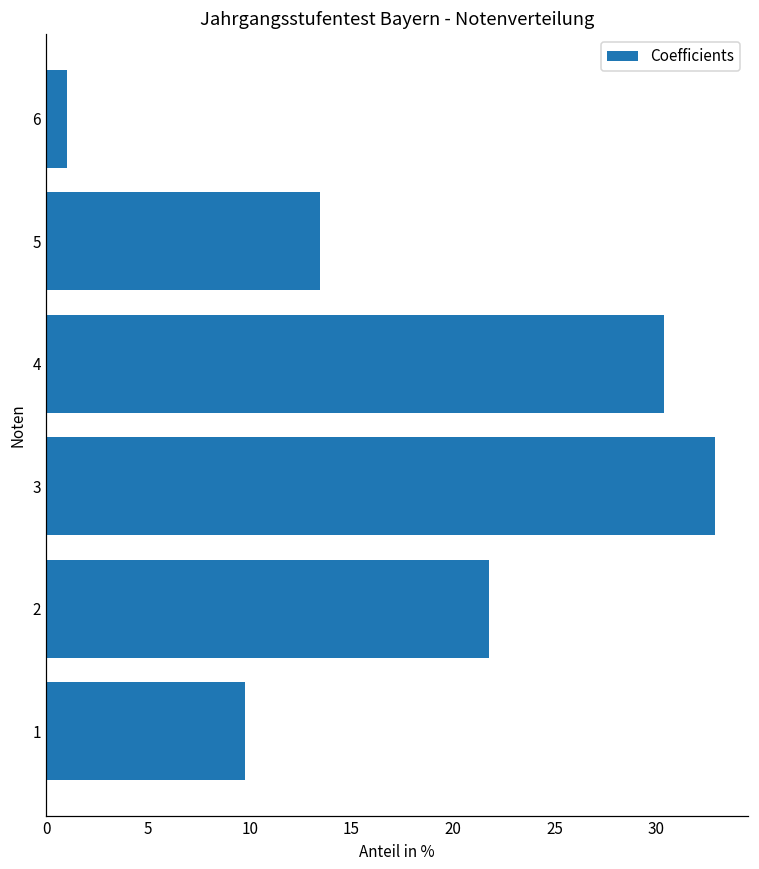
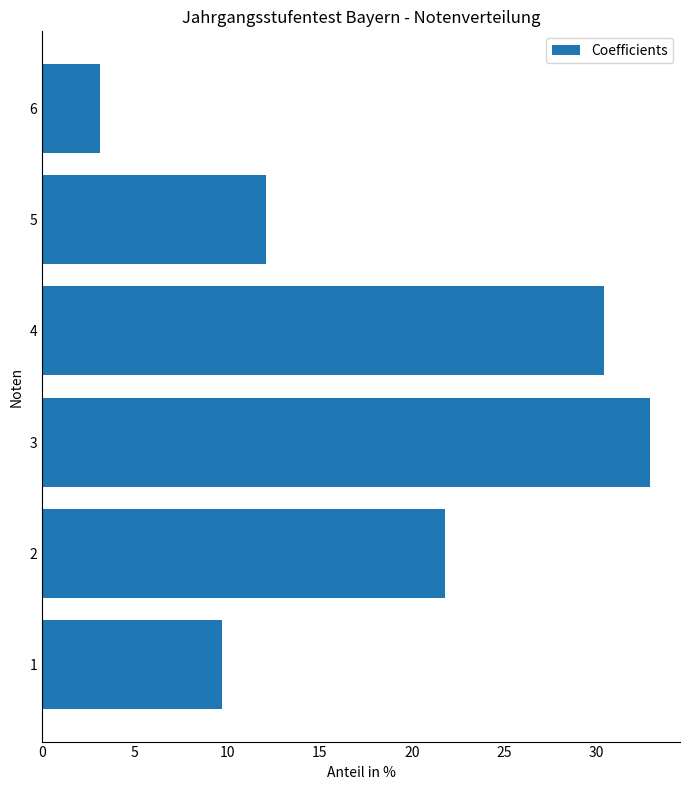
  {
-   "6": 1.0,
-   "5": 13.5,
+   "6": 3.1,
+   "5": 12.1,
    "4": 30.4,
    "3": 32.9,
    "2": 21.8,
    "1": 9.7
  }
